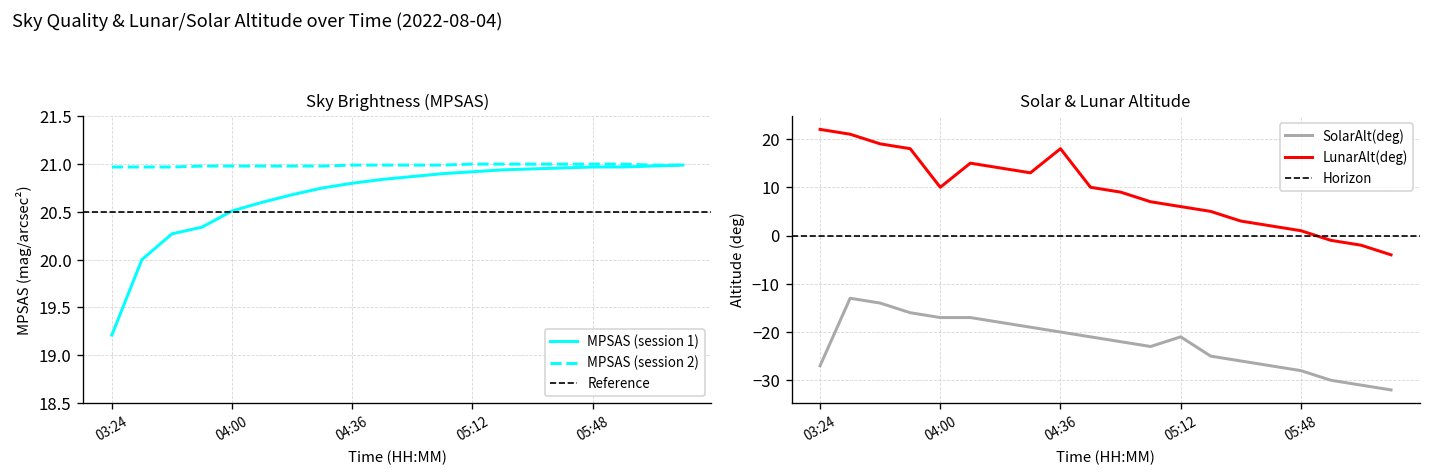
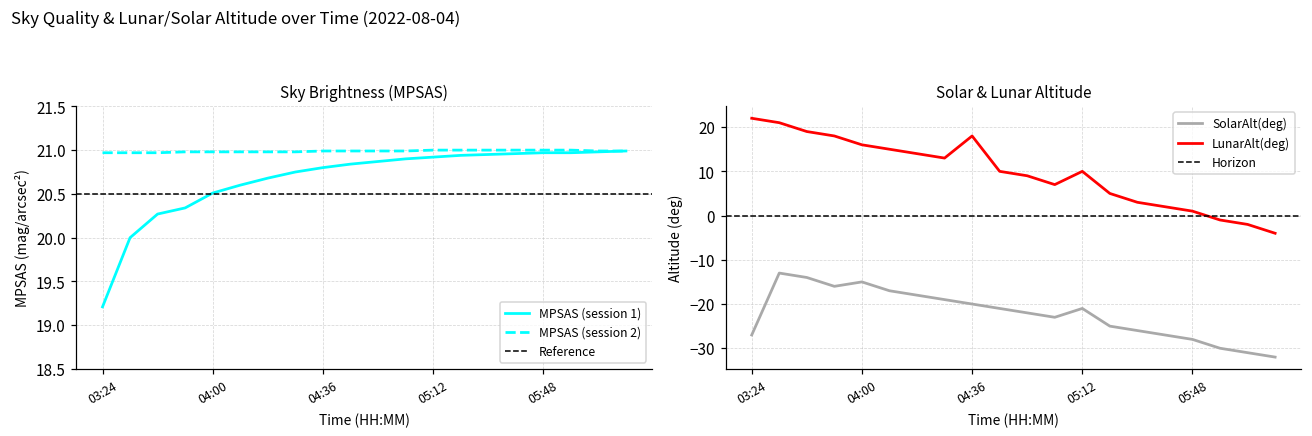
  {
    "Solar & Lunar Altitude": {
      "SolarAlt(deg)": {
        "03:24": -27,
-       "04:00": -17,
+       "04:00": -15,
        "04:36": -20,
        "05:12": -21,
        "05:48": -28
      },
      "LunarAlt(deg)": {
        "03:24": 22,
-       "04:00": 10,
+       "04:00": 16,
        "04:36": 18,
-       "05:12": 6,
+       "05:12": 10,
        "05:48": 1
      }
    }
  }
